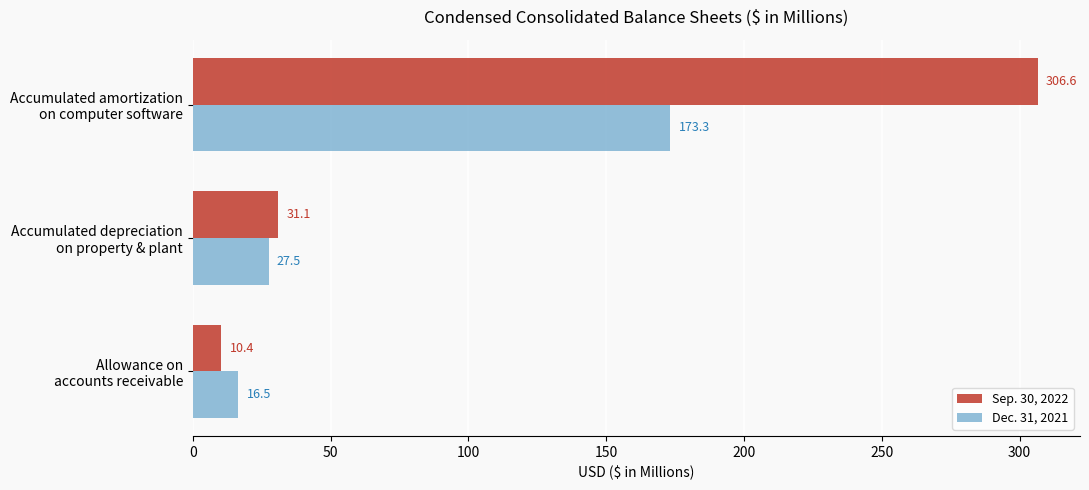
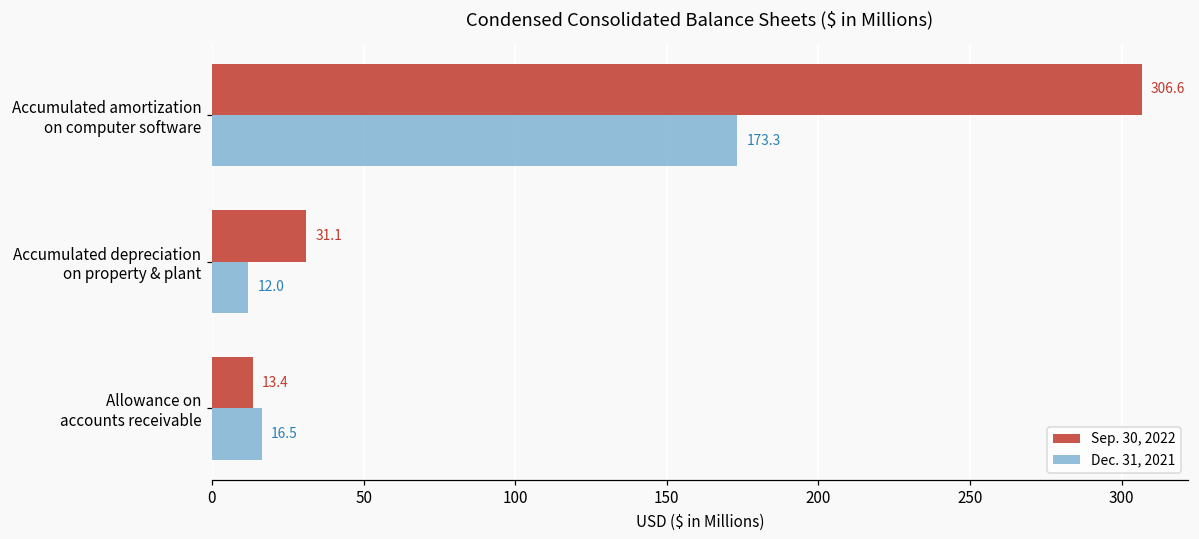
  {
    "Sep. 30, 2022": {
      "Accumulated amortization on computer software": 306.6,
      "Accumulated depreciation on property & plant": 31.1,
-     "Allowance on accounts receivable": 10.4
+     "Allowance on accounts receivable": 13.4
    },
    "Dec. 31, 2021": {
      "Accumulated amortization on computer software": 173.3,
-     "Accumulated depreciation on property & plant": 27.5,
+     "Accumulated depreciation on property & plant": 12.0,
      "Allowance on accounts receivable": 16.5
    }
  }
